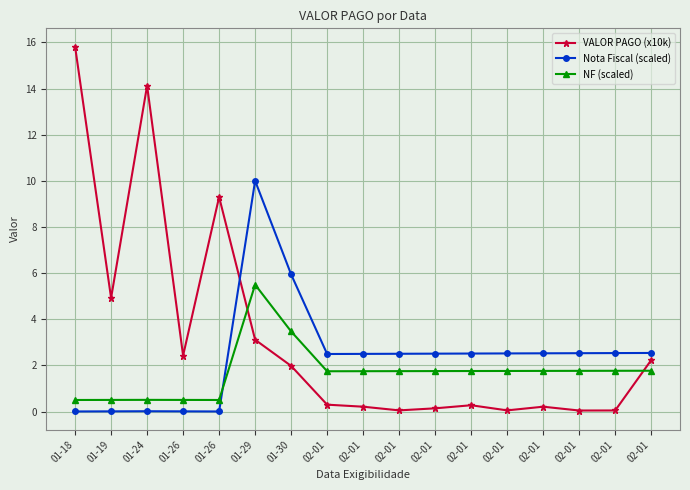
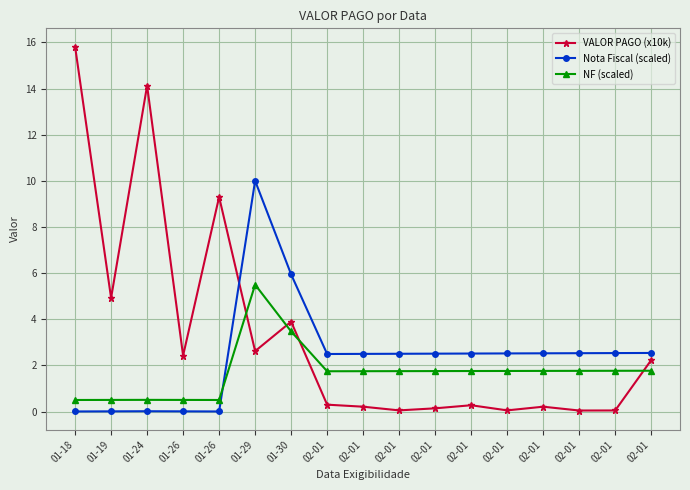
  {
    "VALOR PAGO (x10k)": {
      "01-18": 15.8,
      "01-19": 4.9,
      "01-24": 14.1,
-     "01-29": 3.1,
-     "01-30": 2.0
+     "01-29": 2.6,
+     "01-30": 3.9
    },
    "Nota Fiscal (scaled)": {
      "01-18": 0.0,
      "01-19": 0.0,
      "01-24": 0.0,
      "01-29": 10.0,
      "01-30": 5.9
    },
    "NF (scaled)": {
      "01-18": 0.5,
      "01-19": 0.5,
      "01-24": 0.5,
      "01-29": 5.5,
      "01-30": 3.5
    }
  }
